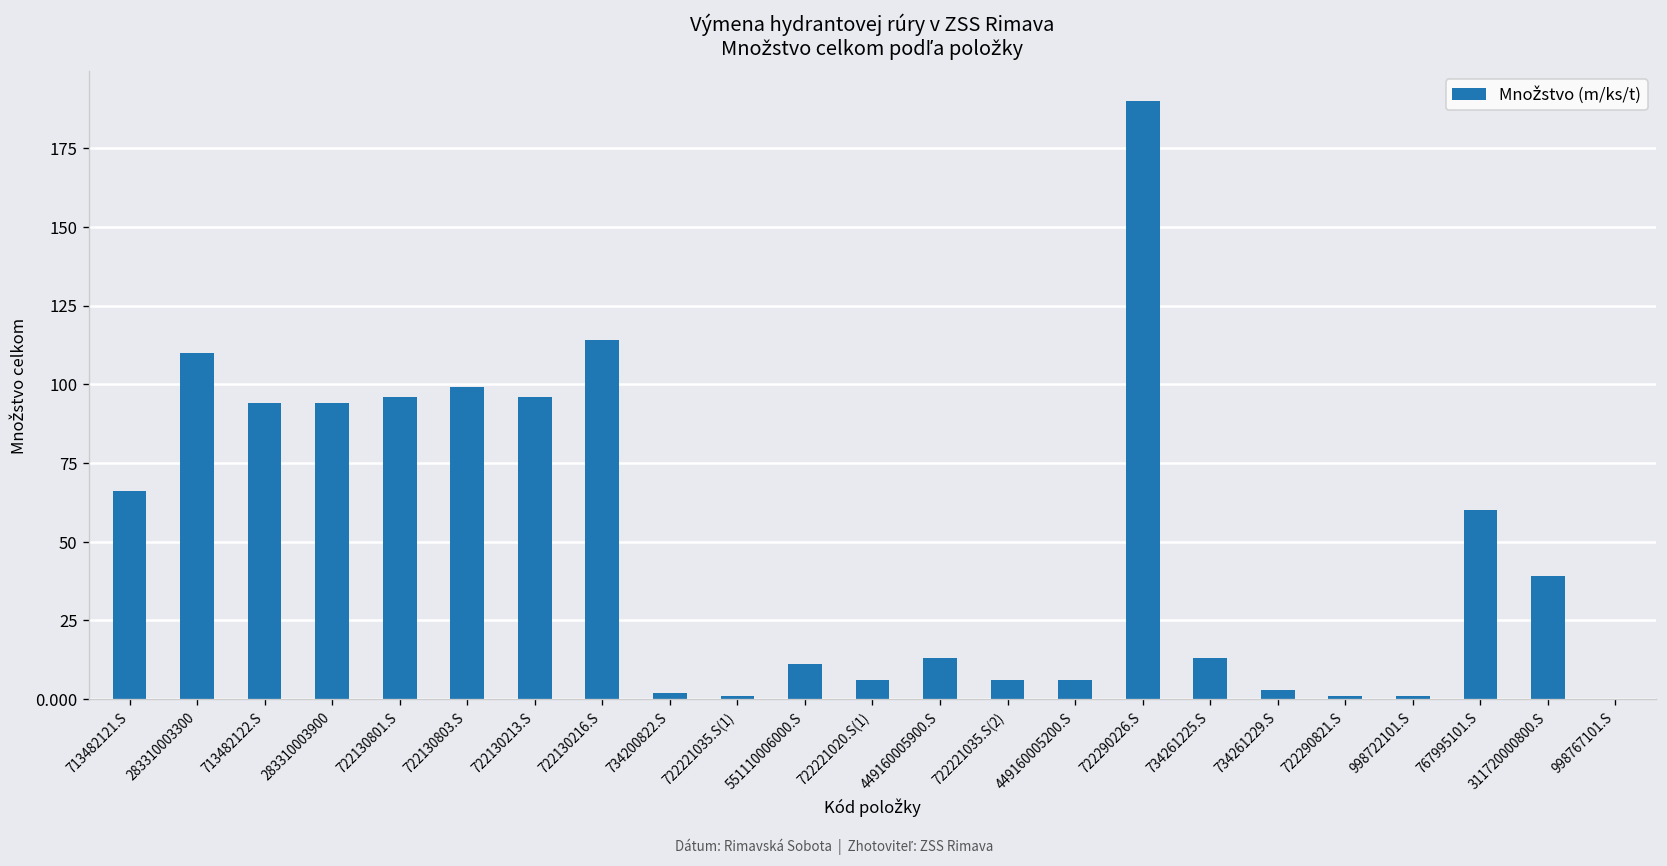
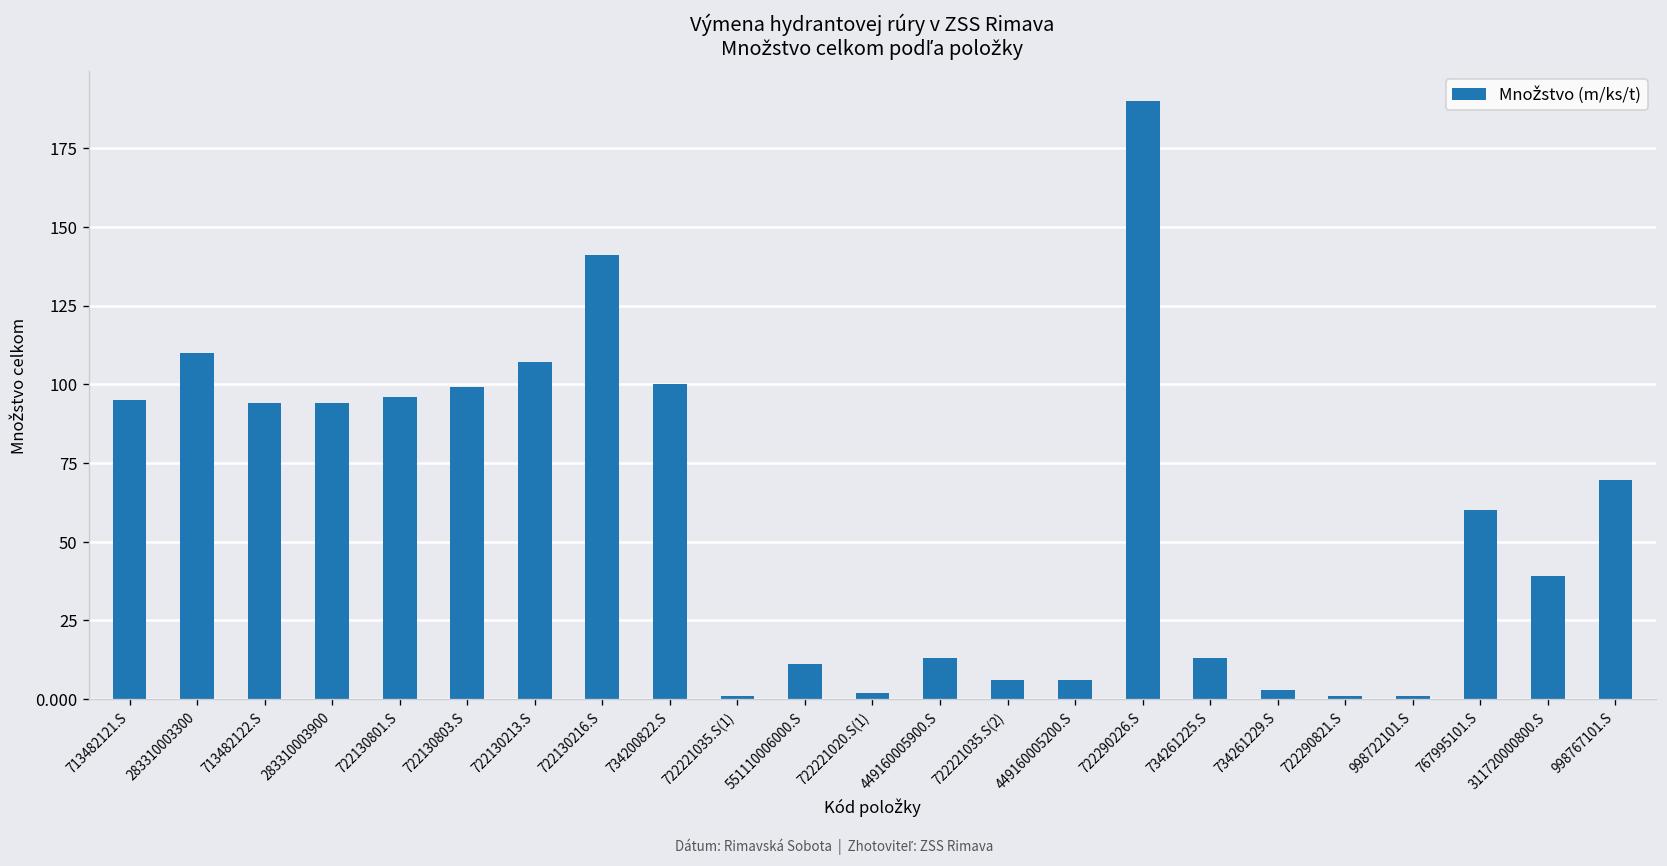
  {
-   "713482121.S": 66,
+   "713482121.S": 95,
    "283310003300": 110,
    "713482122.S": 94,
    "283310003900": 94,
    "722130801.S": 96,
    "722130803.S": 99,
-   "722130213.S": 96,
-   "722130216.S": 114,
-   "734200822.S": 2,
+   "722130213.S": 107,
+   "722130216.S": 141,
+   "734200822.S": 100,
    "722221035.S(1)": 1,
    "551110006000.S": 11,
-   "722221020.S(1)": 6,
+   "722221020.S(1)": 2,
    "449160005900.S": 13,
    "722221035.S(2)": 6,
    "449160005200.S": 6,
    "722290226.S": 190,
    "734261225.S": 13,
    "734261229.S": 3,
    "767995101.S": 60,
    "311720000800.S": 39,
-   "998767101.S": 0
+   "998767101.S": 70
  }
